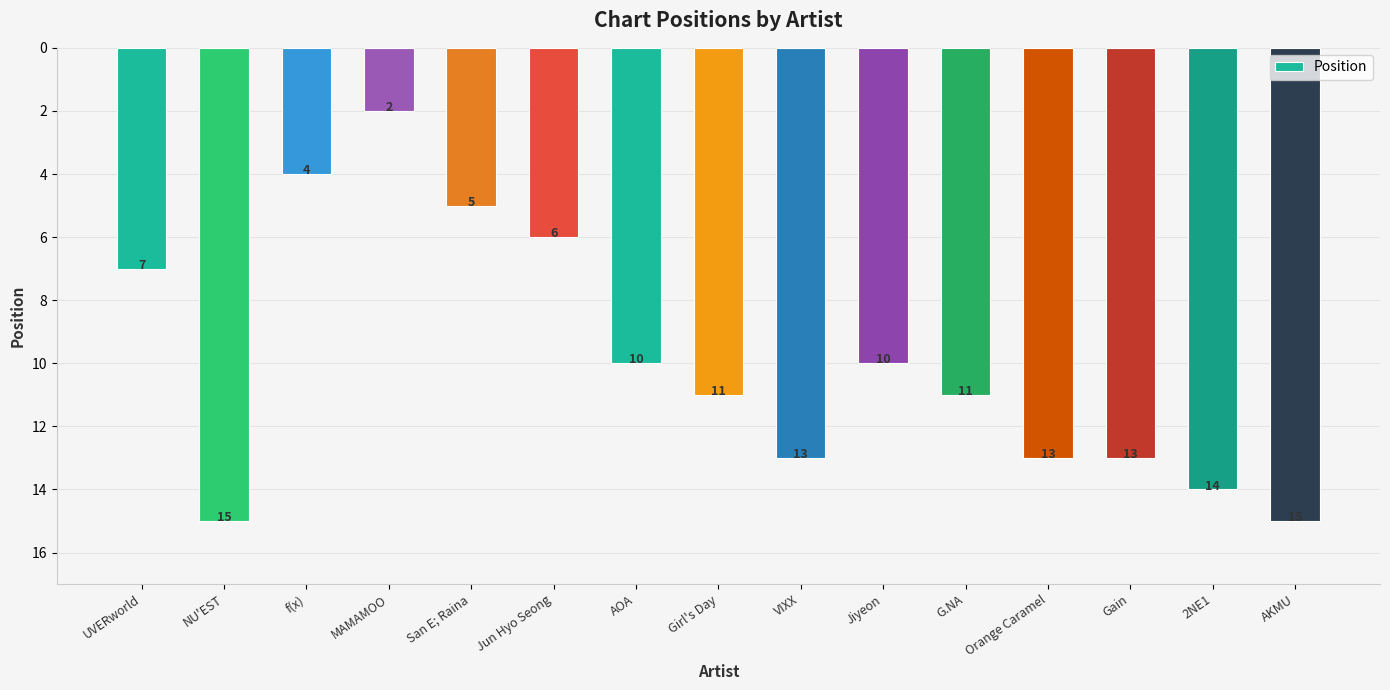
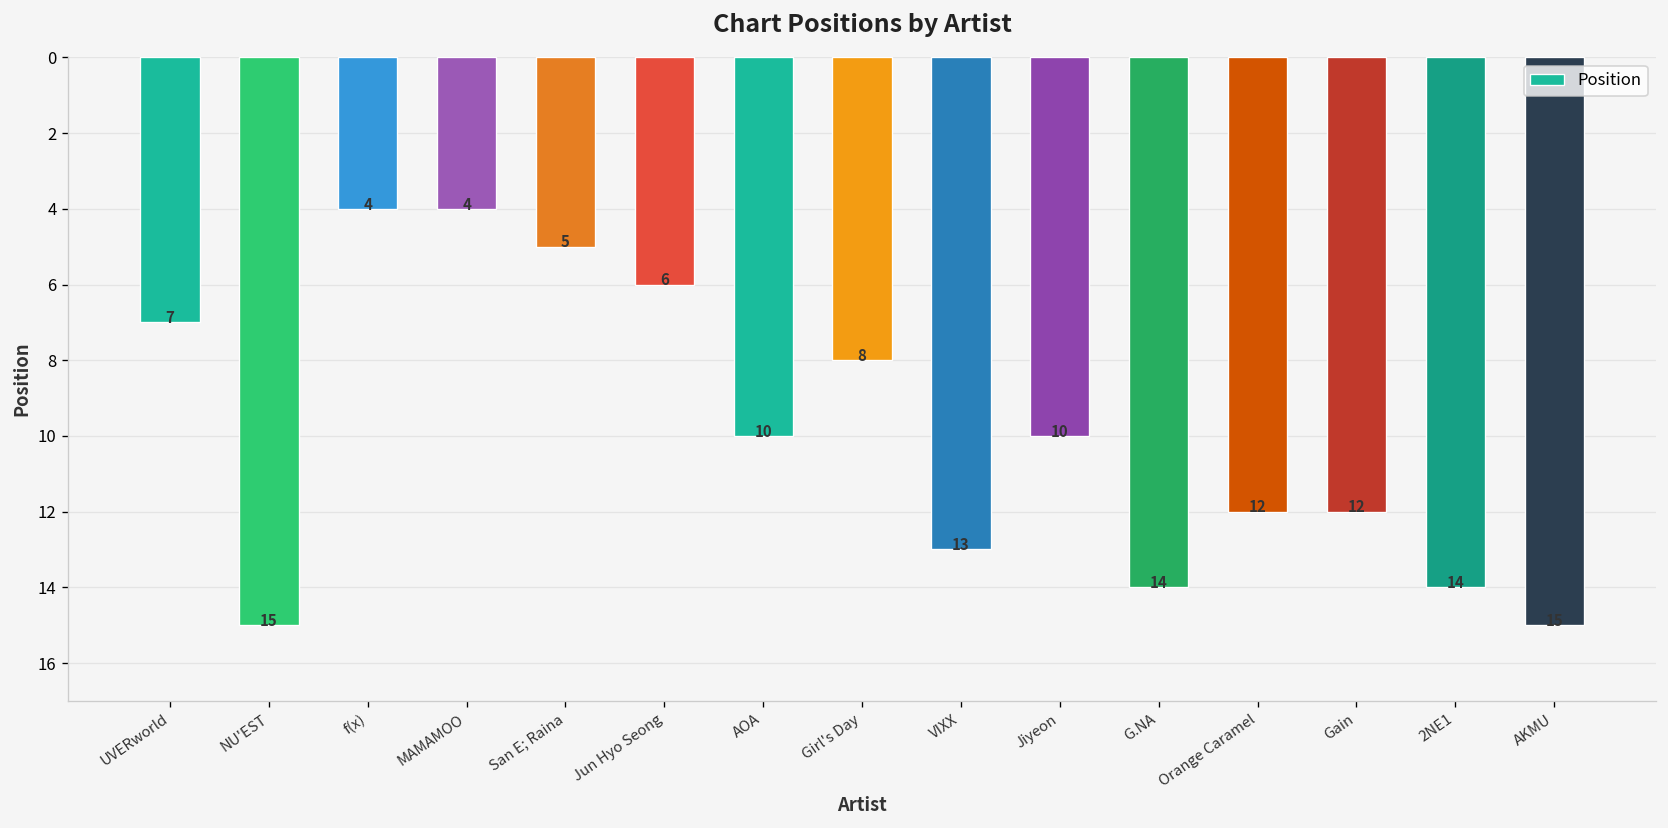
  {
    "UVERworld": 7,
    "NU'EST": 15,
    "f(x)": 4,
-   "MAMAMOO": 2,
+   "MAMAMOO": 4,
    "San E; Raina": 5,
    "Jun Hyo Seong": 6,
    "AOA": 10,
-   "Girl's Day": 11,
+   "Girl's Day": 8,
    "VIXX": 13,
    "Jiyeon": 10,
-   "G.NA": 11,
-   "Orange Caramel": 13,
-   "Gain": 13,
+   "G.NA": 14,
+   "Orange Caramel": 12,
+   "Gain": 12,
    "2NE1": 14
  }
